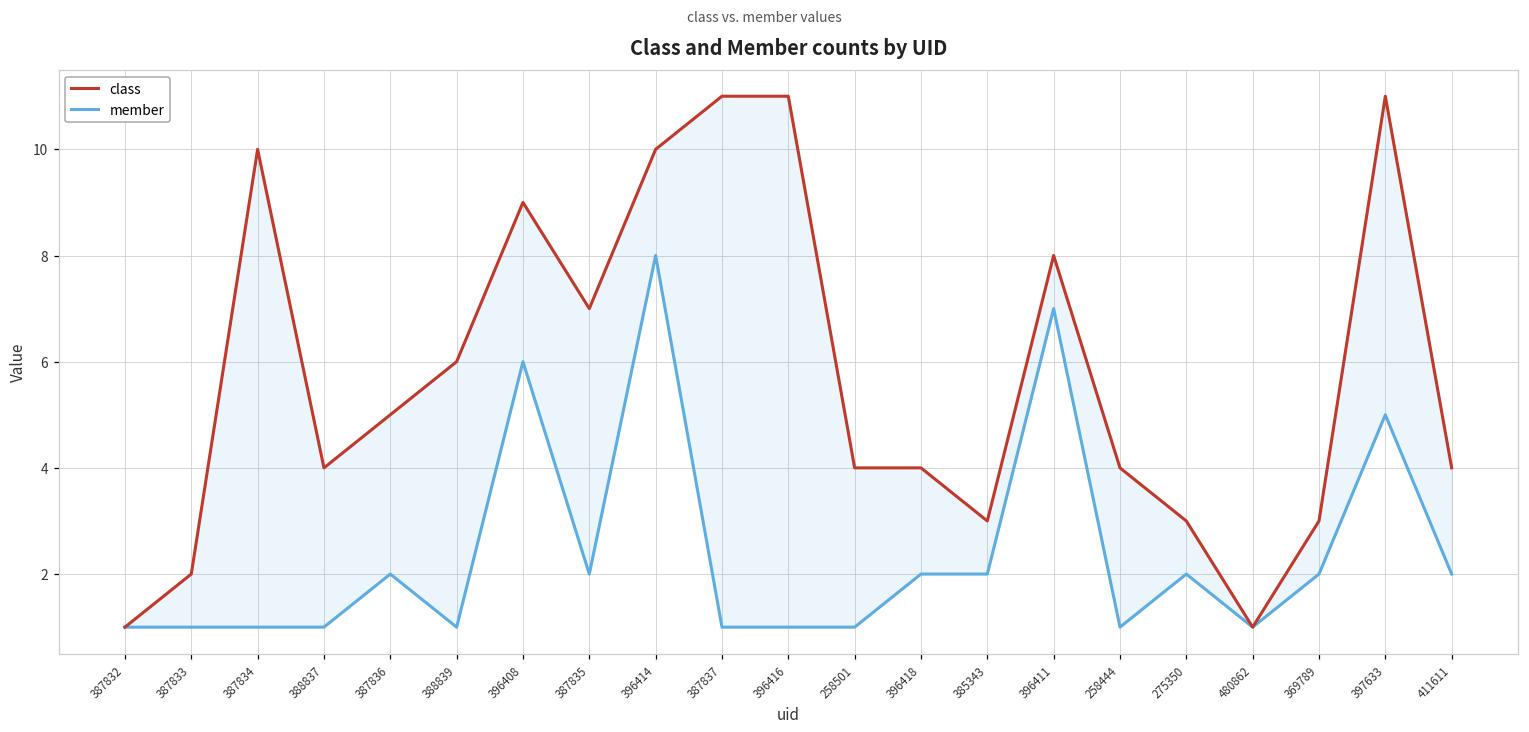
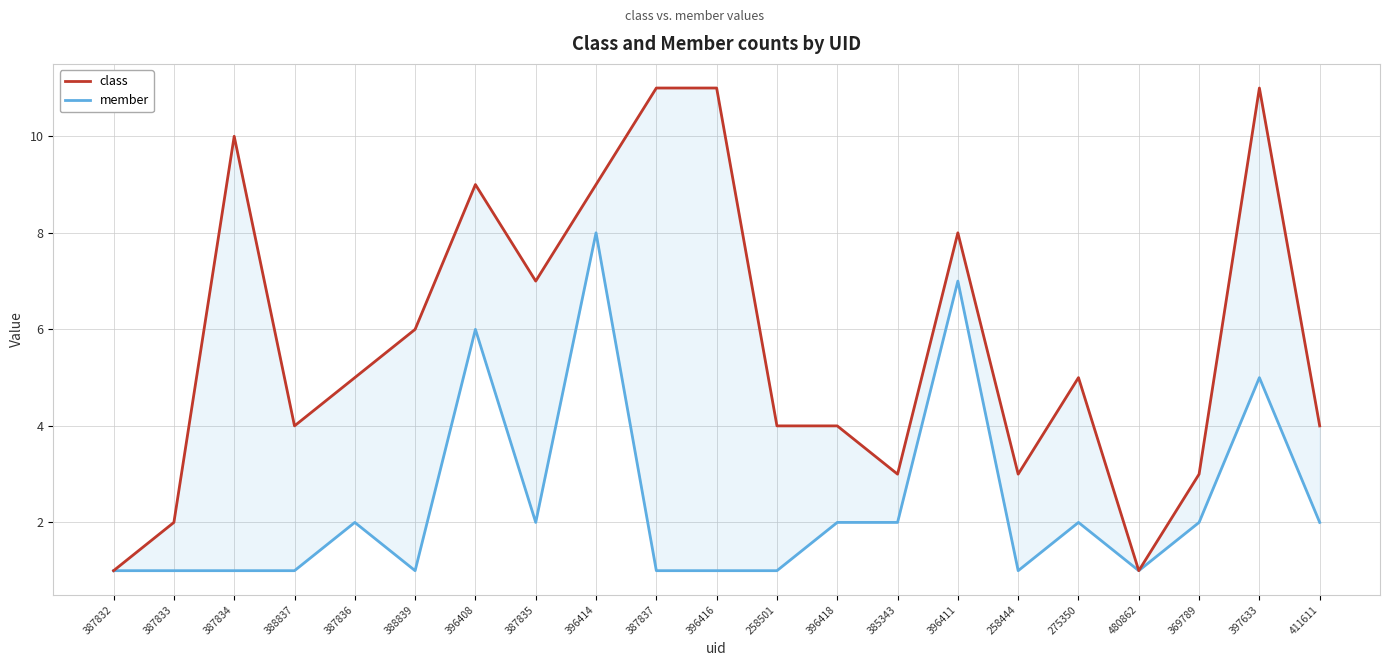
  {
    "class": {
      "387833": 2,
      "387834": 10,
      "388837": 4,
      "387836": 5,
      "388839": 6,
      "396408": 9,
      "387835": 7,
-     "396414": 10,
+     "396414": 9,
      "387837": 11,
      "396416": 11,
      "258501": 4,
      "396418": 4,
      "385343": 3,
      "396411": 8,
-     "258444": 4,
-     "275350": 3,
+     "258444": 3,
+     "275350": 5,
      "369789": 3,
      "397633": 11,
      "411611": 4
    },
    "member": {
      "387833": 1,
      "387834": 1,
      "388837": 1,
      "387836": 2,
      "388839": 1,
      "396408": 6,
      "387835": 2,
      "396414": 8,
      "387837": 1,
      "396416": 1,
      "258501": 1,
      "396418": 2,
      "385343": 2,
      "396411": 7,
      "258444": 1,
      "275350": 2,
      "369789": 2,
      "397633": 5,
      "411611": 2
    }
  }
